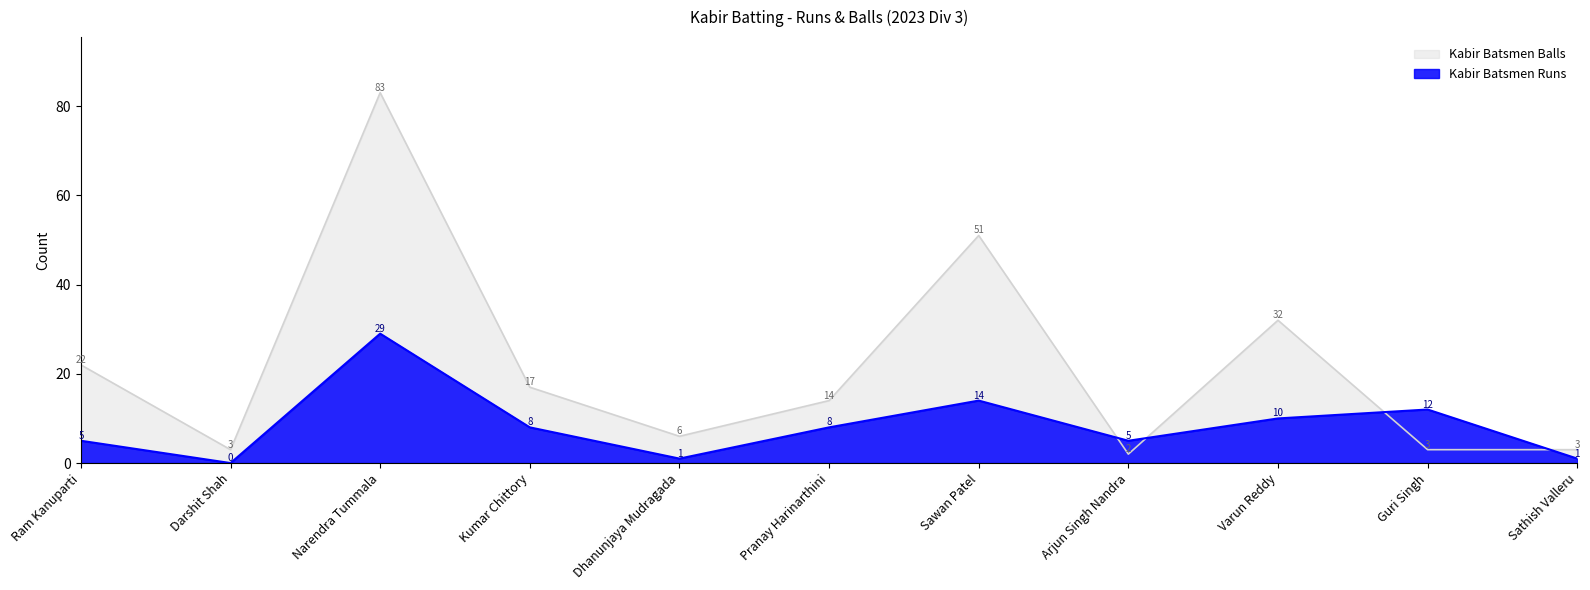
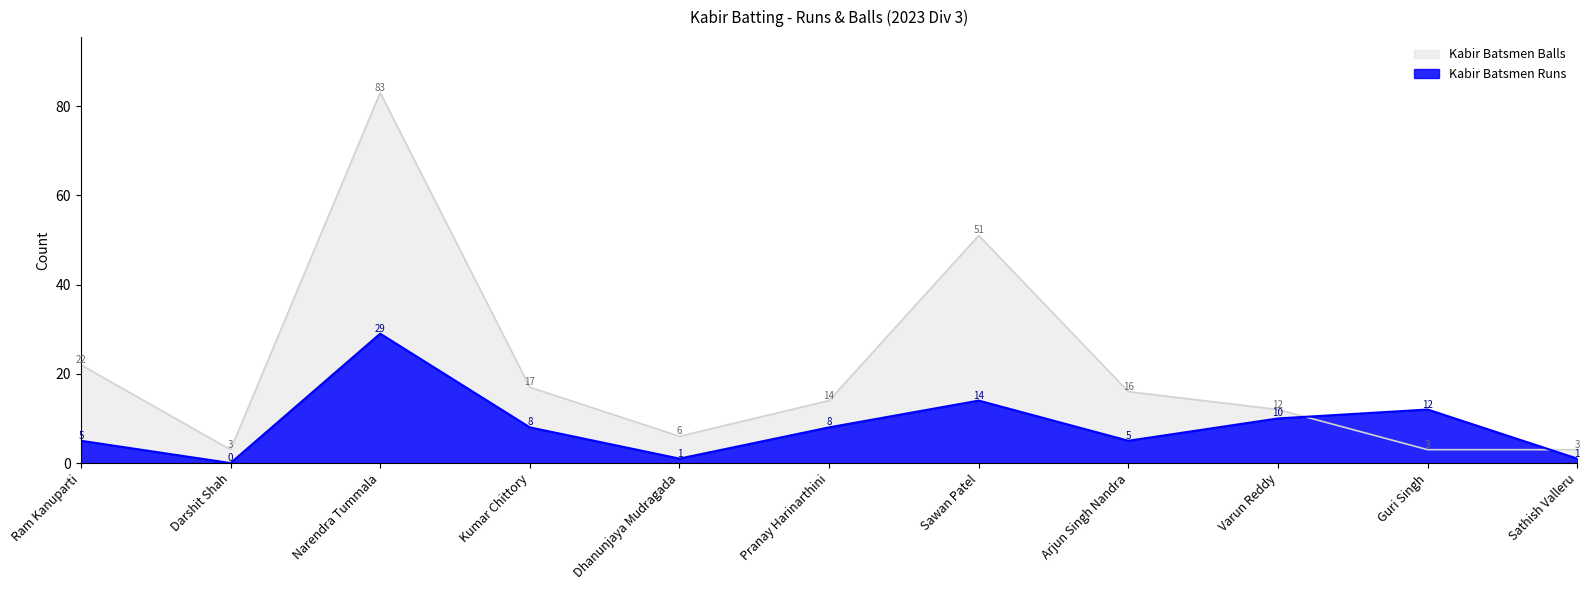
  {
    "Kabir Batsmen Balls": {
      "Ram Kanuparti": 22,
      "Darshit Shah": 3,
      "Narendra Tummala": 83,
      "Kumar Chittory": 17,
      "Dhanunjaya Mudragada": 6,
      "Pranay Harinarthini": 14,
      "Sawan Patel": 51,
-     "Arjun Singh Nandra": 2,
-     "Varun Reddy": 32,
+     "Arjun Singh Nandra": 16,
+     "Varun Reddy": 12,
      "Guri Singh": 3,
      "Sathish Valleru": 3
    },
    "Kabir Batsmen Runs": {
      "Ram Kanuparti": 5,
      "Darshit Shah": 0,
      "Narendra Tummala": 29,
      "Kumar Chittory": 8,
      "Dhanunjaya Mudragada": 1,
      "Pranay Harinarthini": 8,
      "Sawan Patel": 14,
      "Arjun Singh Nandra": 5,
      "Varun Reddy": 10,
      "Guri Singh": 12
    }
  }
